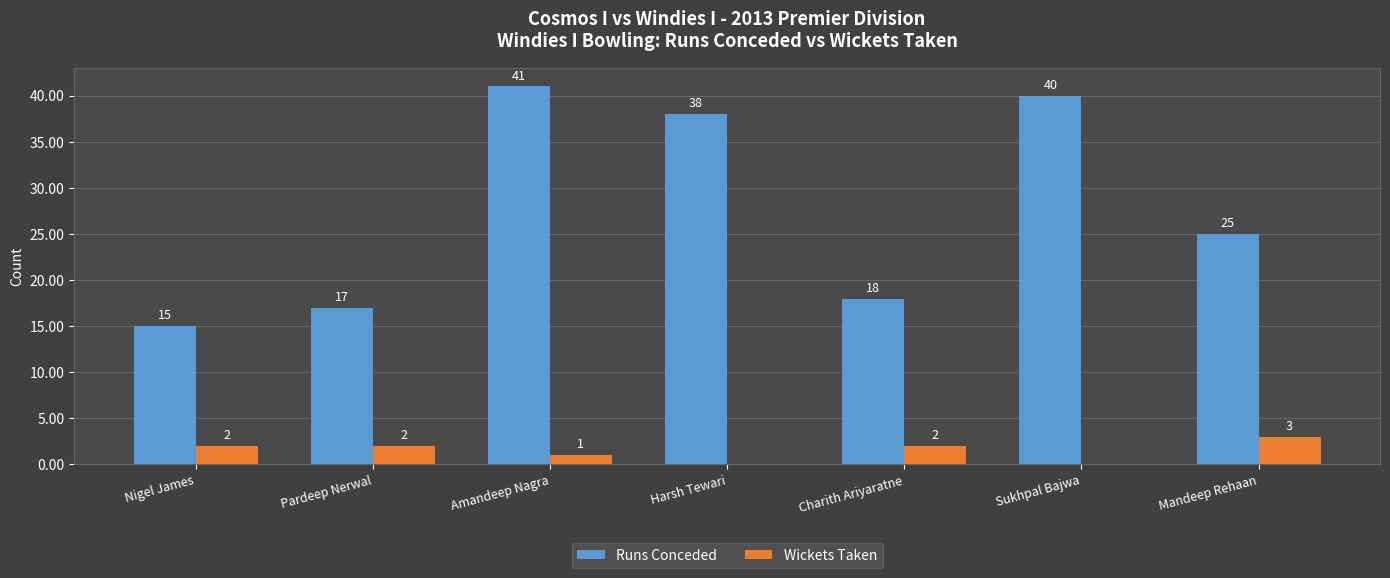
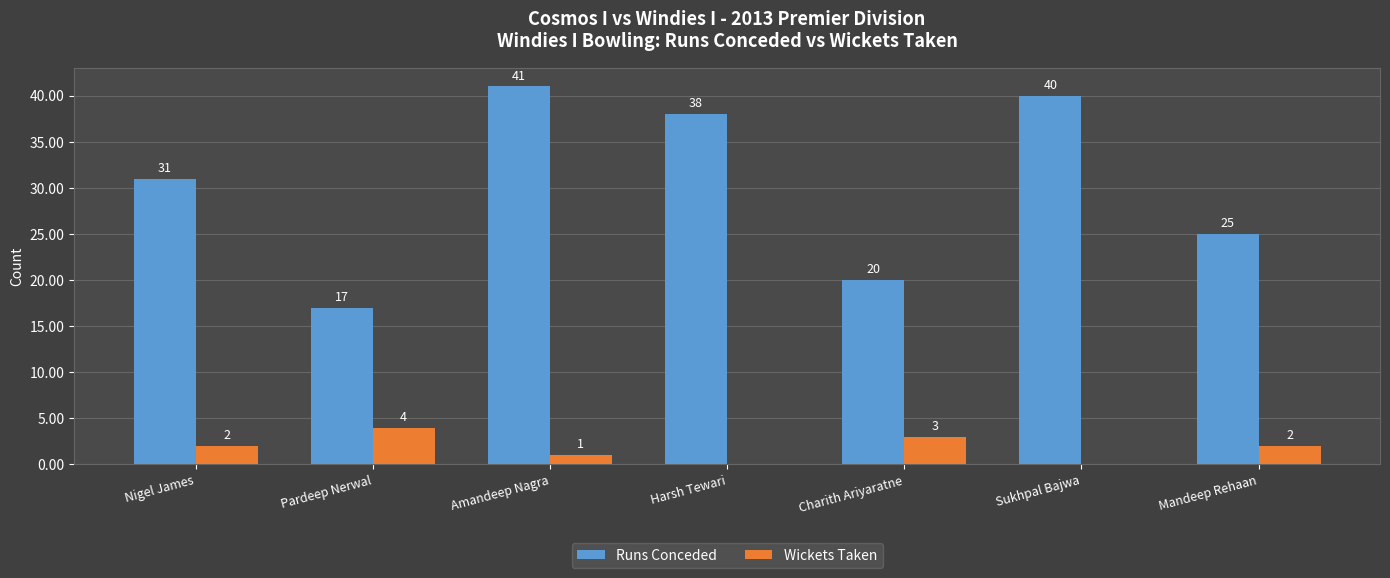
  {
    "Runs Conceded": {
-     "Nigel James": 15,
+     "Nigel James": 31,
      "Pardeep Nerwal": 17,
      "Amandeep Nagra": 41,
      "Harsh Tewari": 38,
-     "Charith Ariyaratne": 18,
+     "Charith Ariyaratne": 20,
      "Sukhpal Bajwa": 40,
      "Mandeep Rehaan": 25
    },
    "Wickets Taken": {
      "Nigel James": 2,
-     "Pardeep Nerwal": 2,
+     "Pardeep Nerwal": 4,
      "Amandeep Nagra": 1,
-     "Charith Ariyaratne": 2,
-     "Mandeep Rehaan": 3
+     "Charith Ariyaratne": 3,
+     "Mandeep Rehaan": 2
    }
  }
